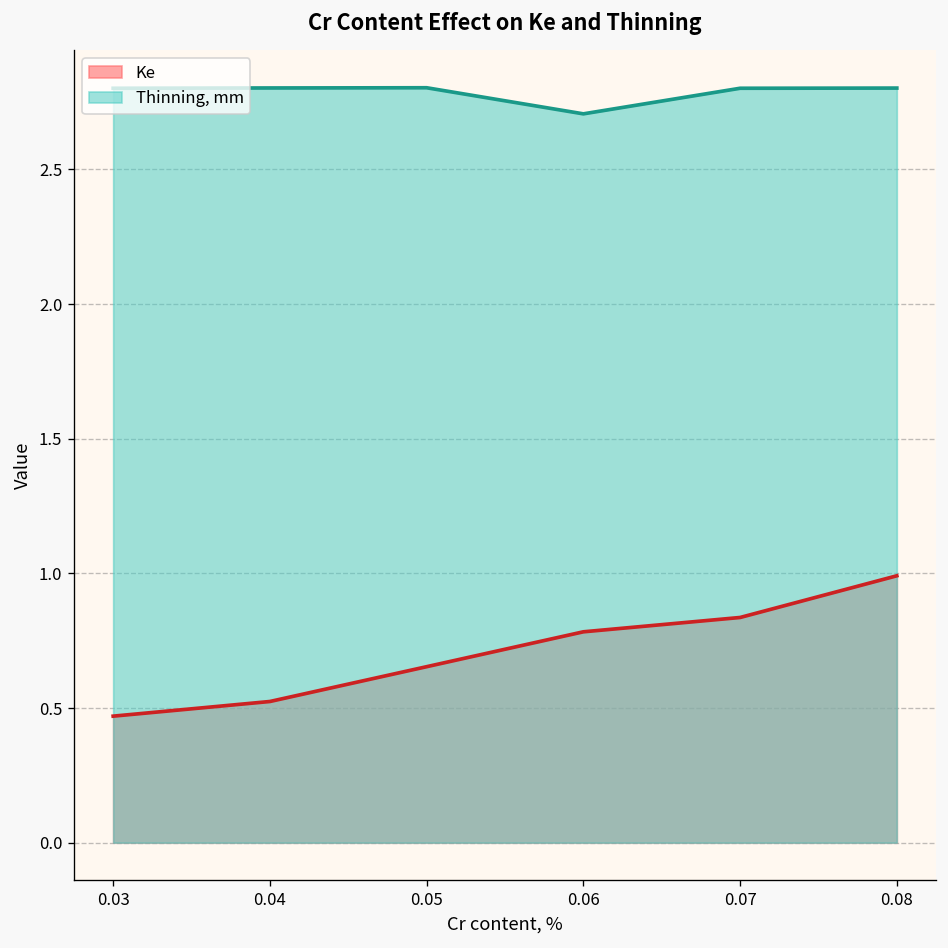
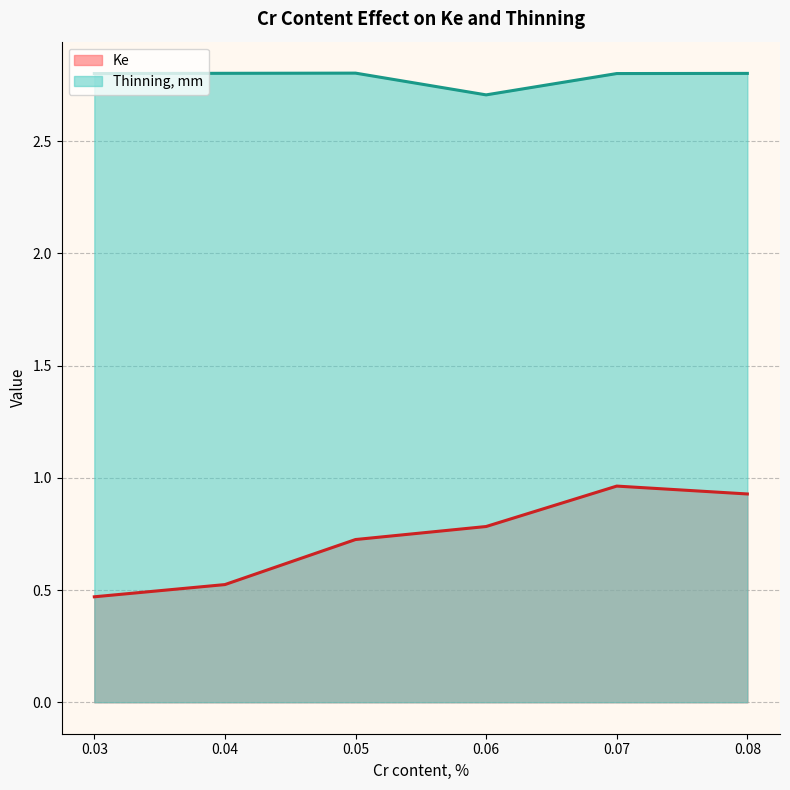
  {
    "Ke": {
      "0.03": 0.47,
      "0.04": 0.52,
-     "0.05": 0.65,
+     "0.05": 0.73,
      "0.06": 0.78,
-     "0.07": 0.84,
-     "0.08": 0.99
+     "0.07": 0.96,
+     "0.08": 0.93
    },
    "Thinning, mm": {
      "0.04": 2.80,
      "0.05": 2.80,
      "0.06": 2.71,
      "0.07": 2.80,
      "0.08": 2.80
    }
  }
